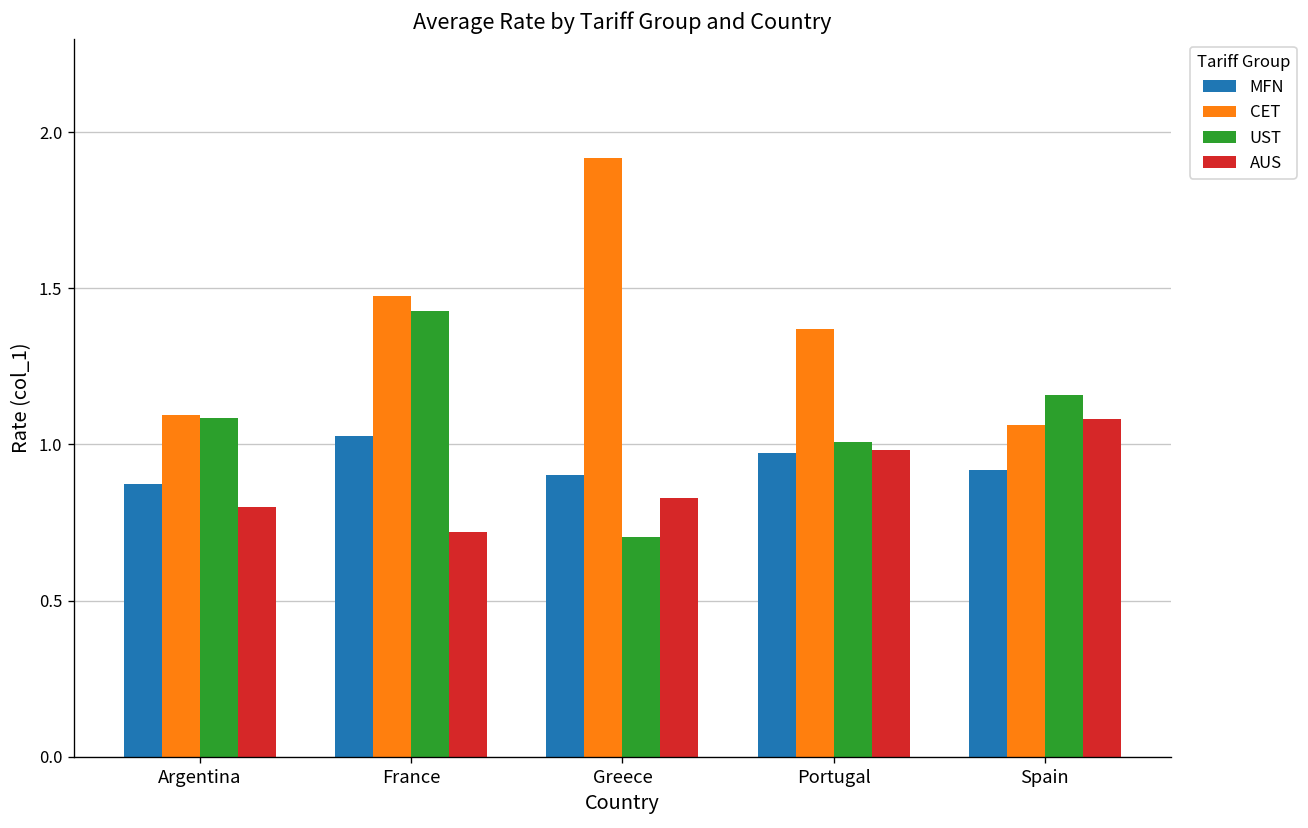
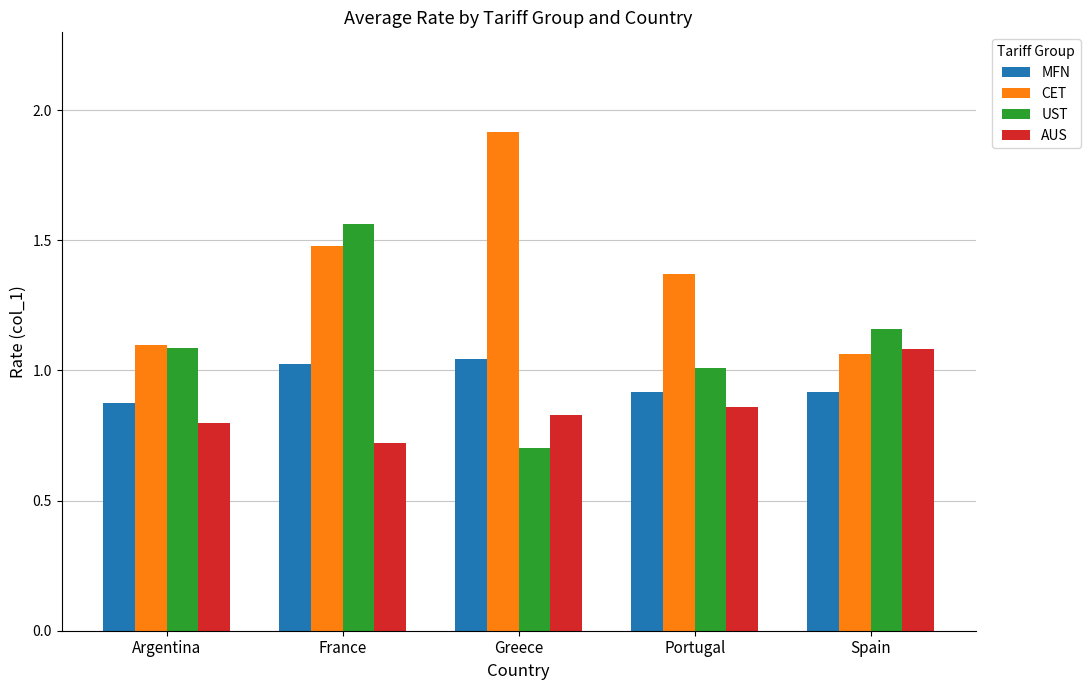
  {
    "MFN": {
      "Argentina": 0.87,
      "France": 1.03,
-     "Greece": 0.90,
-     "Portugal": 0.97,
+     "Greece": 1.04,
+     "Portugal": 0.92,
      "Spain": 0.92
    },
    "CET": {
      "Argentina": 1.10,
      "France": 1.48,
      "Greece": 1.92,
      "Portugal": 1.37,
      "Spain": 1.06
    },
    "UST": {
      "Argentina": 1.08,
-     "France": 1.43,
+     "France": 1.56,
      "Greece": 0.70,
      "Portugal": 1.01,
      "Spain": 1.16
    },
    "AUS": {
      "Argentina": 0.80,
      "France": 0.72,
      "Greece": 0.83,
-     "Portugal": 0.98,
+     "Portugal": 0.86,
      "Spain": 1.08
    }
  }
